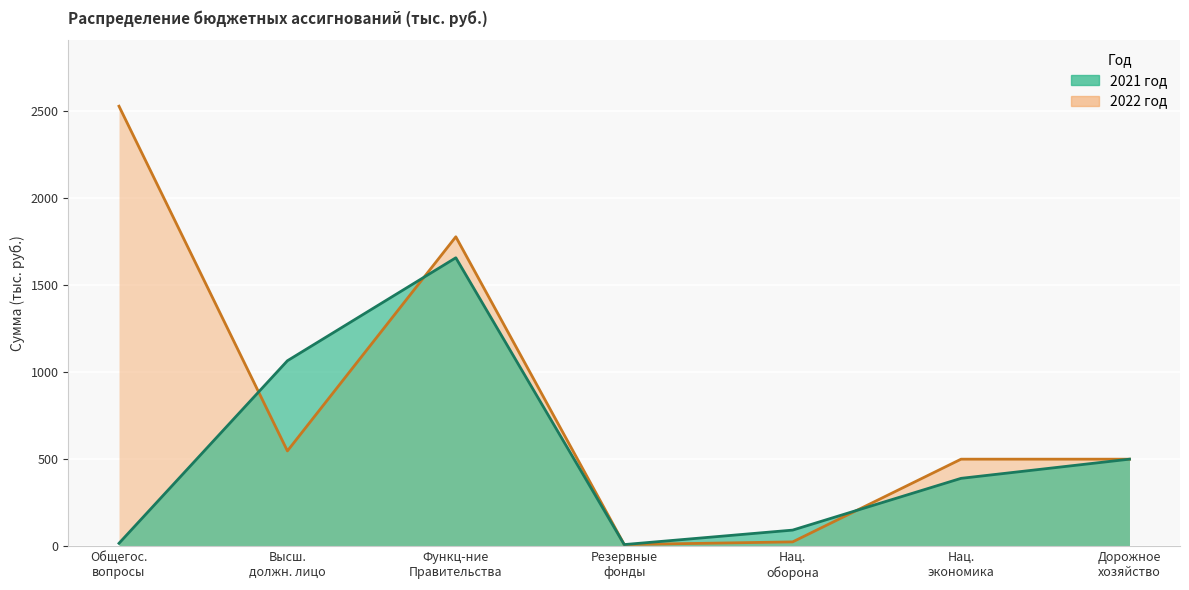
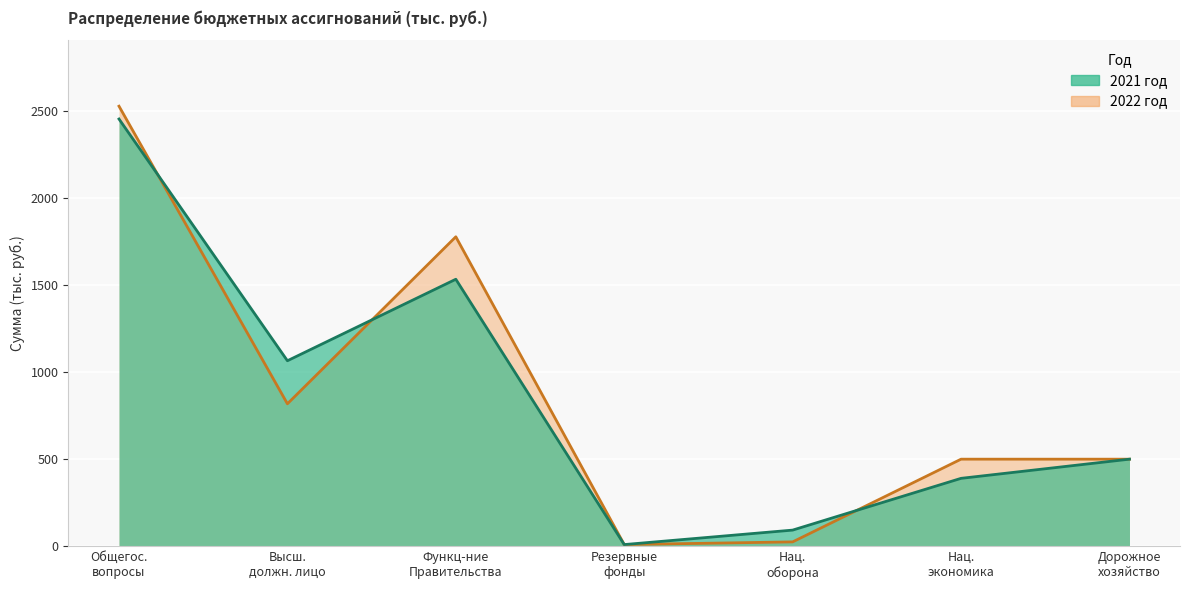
  {
    "2022 год": {
      "Общегос. вопросы": 2530,
-     "Высш. должн. лицо": 550,
+     "Высш. должн. лицо": 820,
      "Функц-ние Правительства": 1780,
      "Нац. оборона": 30,
      "Нац. экономика": 500
    },
    "2021 год": {
-     "Общегос. вопросы": 20,
+     "Общегос. вопросы": 2450,
      "Высш. должн. лицо": 1060,
-     "Функц-ние Правительства": 1660,
+     "Функц-ние Правительства": 1530,
      "Нац. оборона": 90,
      "Нац. экономика": 390
    }
  }
